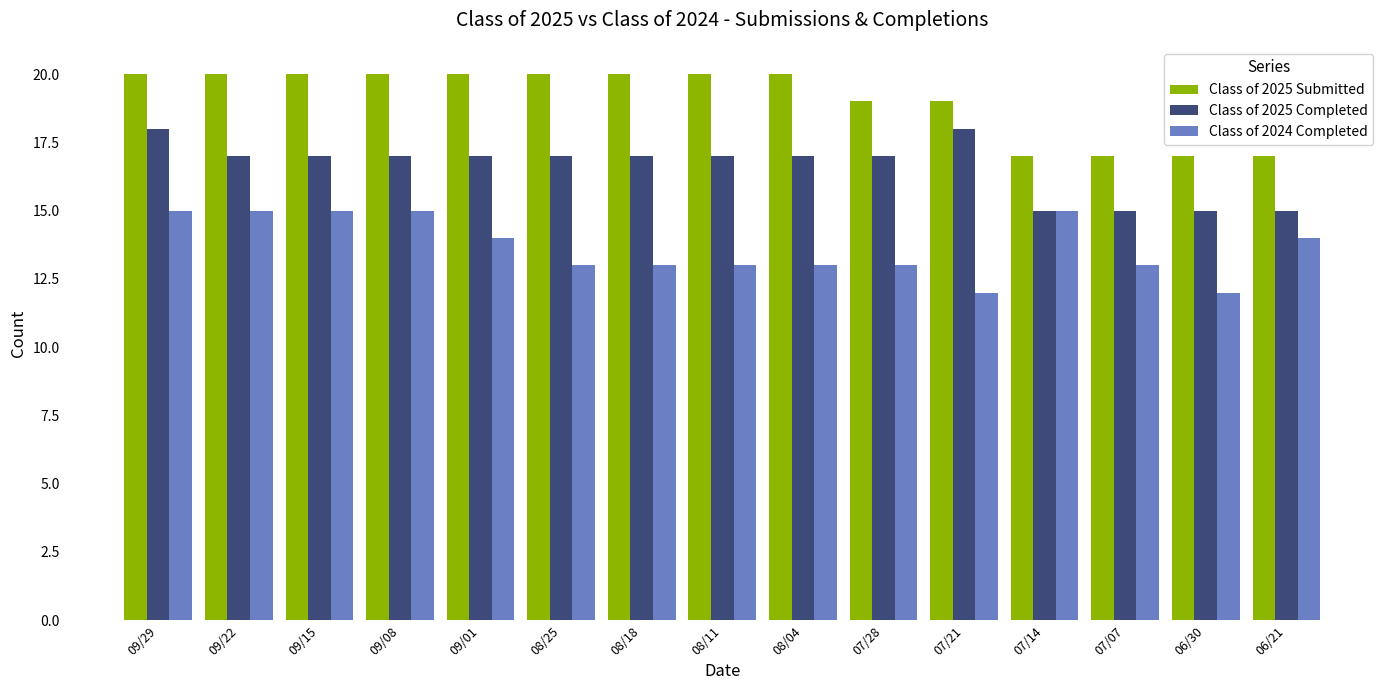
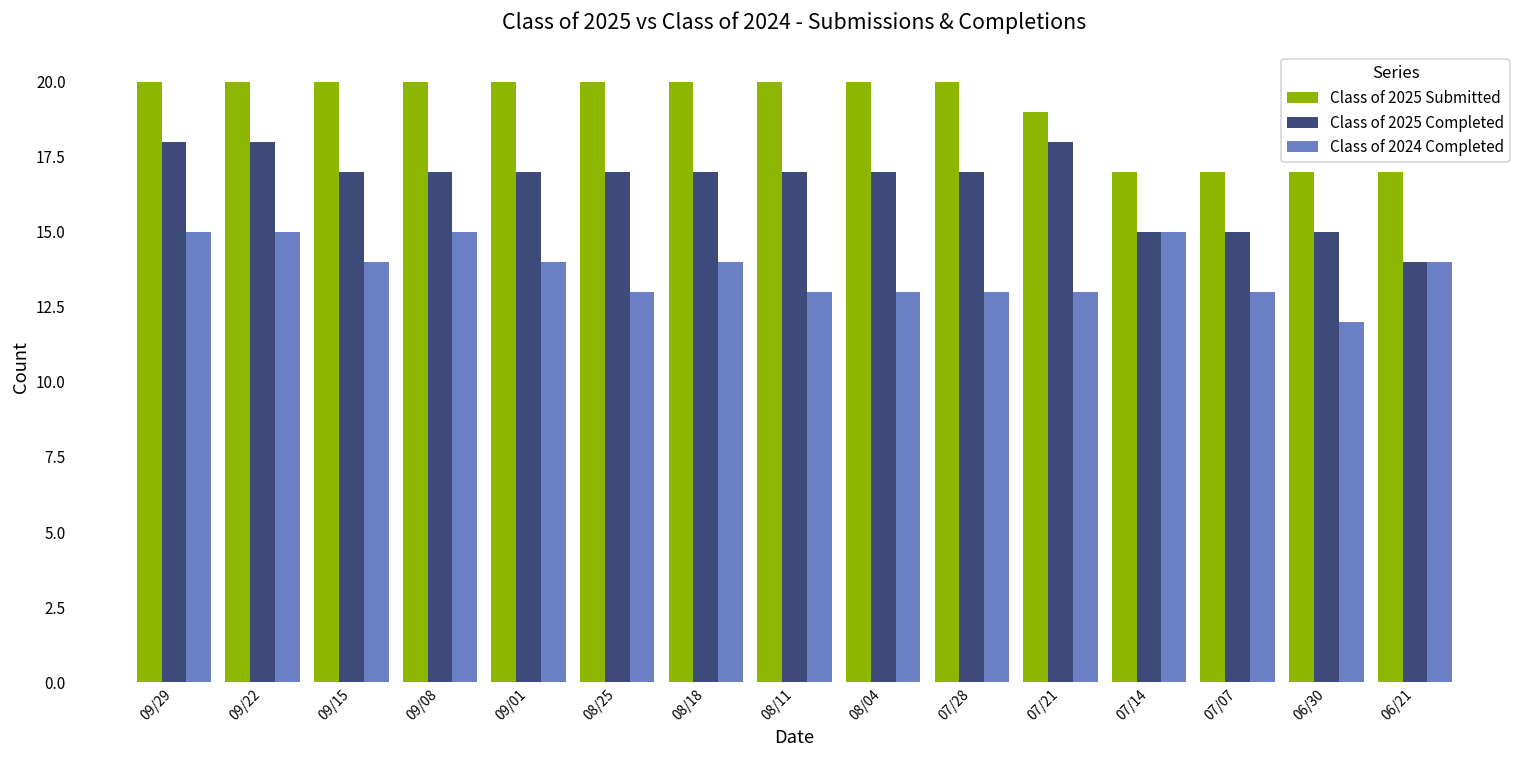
  {
    "Class of 2025 Submitted": {
      "09/29": 20,
      "09/22": 20,
      "09/15": 20,
      "09/08": 20,
      "09/01": 20,
      "08/25": 20,
      "08/18": 20,
      "08/11": 20,
      "08/04": 20,
-     "07/28": 19,
+     "07/28": 20,
      "07/21": 19,
      "07/14": 17,
      "07/07": 17,
      "06/30": 17,
      "06/21": 17
    },
    "Class of 2025 Completed": {
      "09/29": 18,
-     "09/22": 17,
+     "09/22": 18,
      "09/15": 17,
      "09/08": 17,
      "09/01": 17,
      "08/25": 17,
      "08/18": 17,
      "08/11": 17,
      "08/04": 17,
      "07/28": 17,
      "07/21": 18,
      "07/14": 15,
      "07/07": 15,
      "06/30": 15,
-     "06/21": 15
+     "06/21": 14
    },
    "Class of 2024 Completed": {
      "09/29": 15,
      "09/22": 15,
-     "09/15": 15,
+     "09/15": 14,
      "09/08": 15,
      "09/01": 14,
      "08/25": 13,
-     "08/18": 13,
+     "08/18": 14,
      "08/11": 13,
      "08/04": 13,
      "07/28": 13,
-     "07/21": 12,
+     "07/21": 13,
      "07/14": 15,
      "07/07": 13,
      "06/30": 12,
      "06/21": 14
    }
  }
